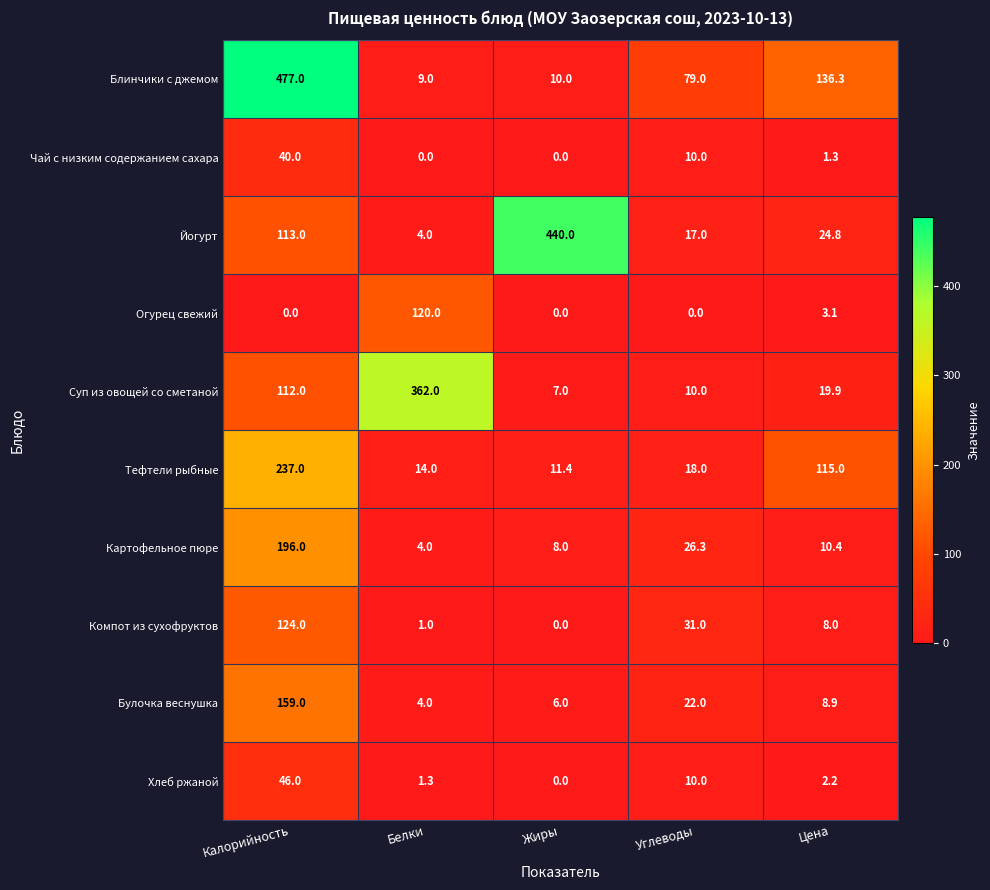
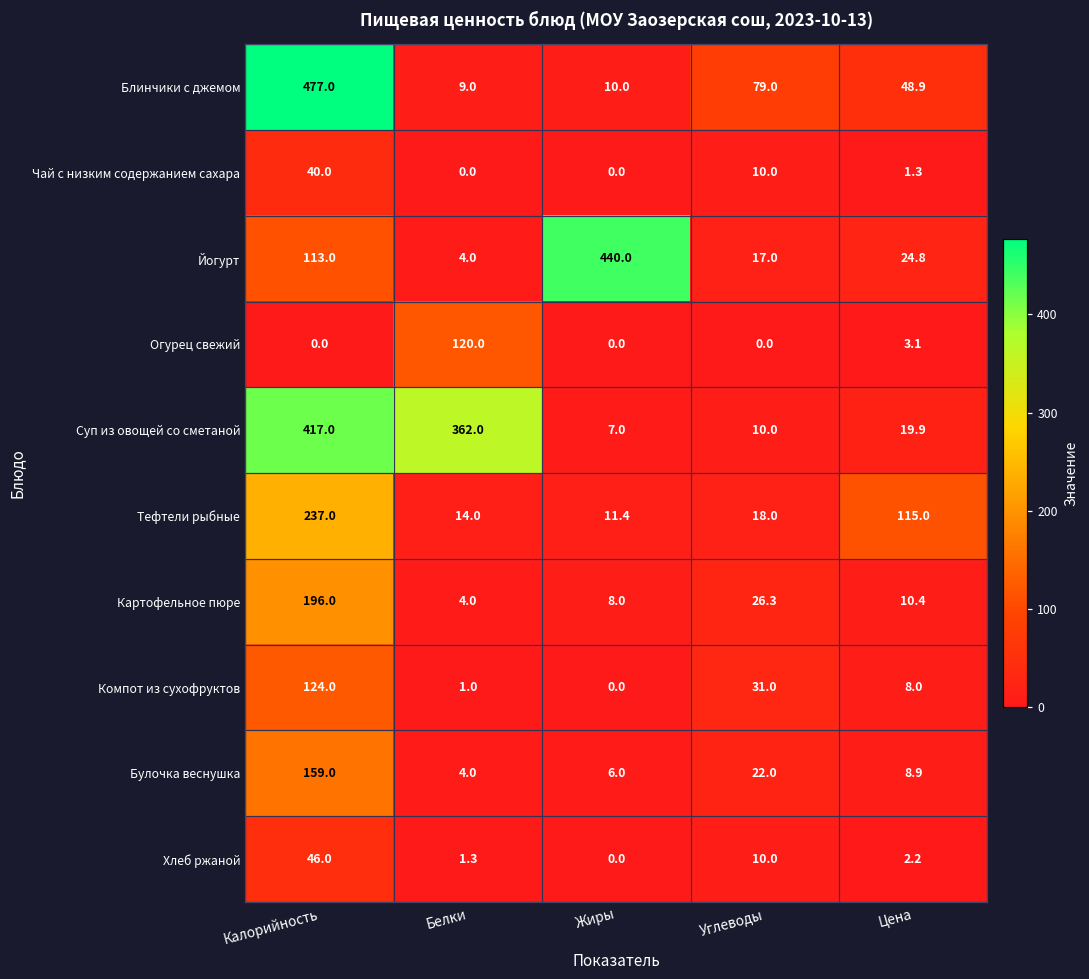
  {
    "Блинчики с джемом": {
      "Калорийность": 477.0,
      "Белки": 9.0,
      "Жиры": 10.0,
      "Углеводы": 79.0,
-     "Цена": 136.3
+     "Цена": 48.9
    },
    "Чай с низким содержанием сахара": {
      "Калорийность": 40.0,
      "Белки": 0.0,
      "Жиры": 0.0,
      "Углеводы": 10.0,
      "Цена": 1.3
    },
    "Йогурт": {
      "Калорийность": 113.0,
      "Белки": 4.0,
      "Жиры": 440.0,
      "Углеводы": 17.0,
      "Цена": 24.8
    },
    "Огурец свежий": {
      "Калорийность": 0.0,
      "Белки": 120.0,
      "Жиры": 0.0,
      "Углеводы": 0.0,
      "Цена": 3.1
    },
    "Суп из овощей со сметаной": {
-     "Калорийность": 112.0,
+     "Калорийность": 417.0,
      "Белки": 362.0,
      "Жиры": 7.0,
      "Углеводы": 10.0,
      "Цена": 19.9
    },
    "Тефтели рыбные": {
      "Калорийность": 237.0,
      "Белки": 14.0,
      "Жиры": 11.4,
      "Углеводы": 18.0,
      "Цена": 115.0
    },
    "Картофельное пюре": {
      "Калорийность": 196.0,
      "Белки": 4.0,
      "Жиры": 8.0,
      "Углеводы": 26.3,
      "Цена": 10.4
    },
    "Компот из сухофруктов": {
      "Калорийность": 124.0,
      "Белки": 1.0,
      "Жиры": 0.0,
      "Углеводы": 31.0,
      "Цена": 8.0
    },
    "Булочка веснушка": {
      "Калорийность": 159.0,
      "Белки": 4.0,
      "Жиры": 6.0,
      "Углеводы": 22.0,
      "Цена": 8.9
    },
    "Хлеб ржаной": {
      "Калорийность": 46.0,
      "Белки": 1.3,
      "Жиры": 0.0,
      "Углеводы": 10.0,
      "Цена": 2.2
    }
  }
